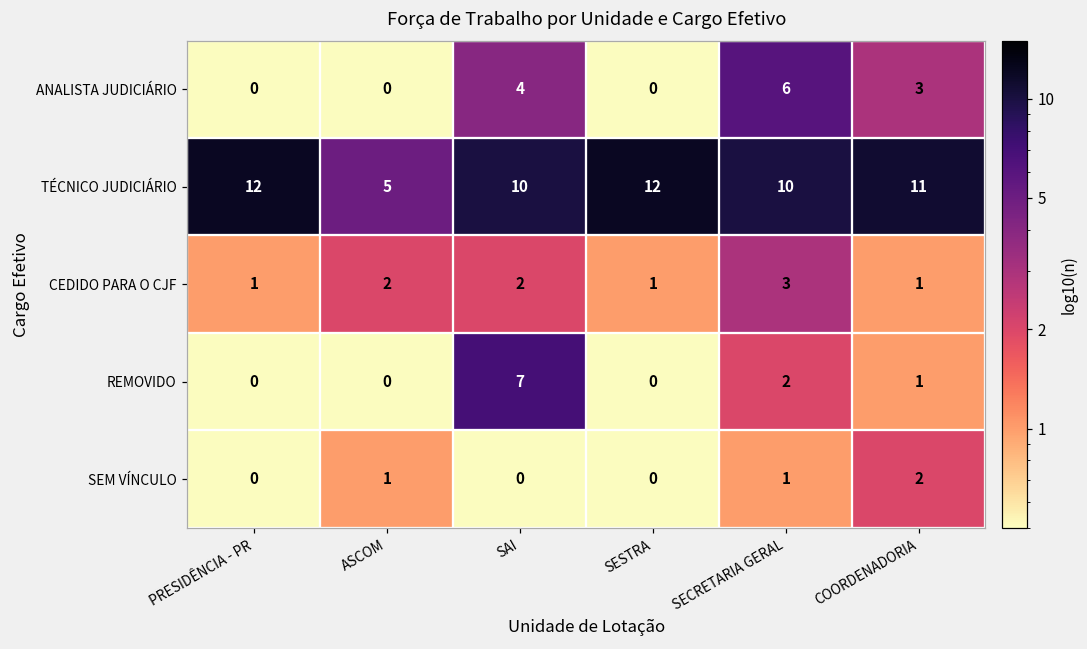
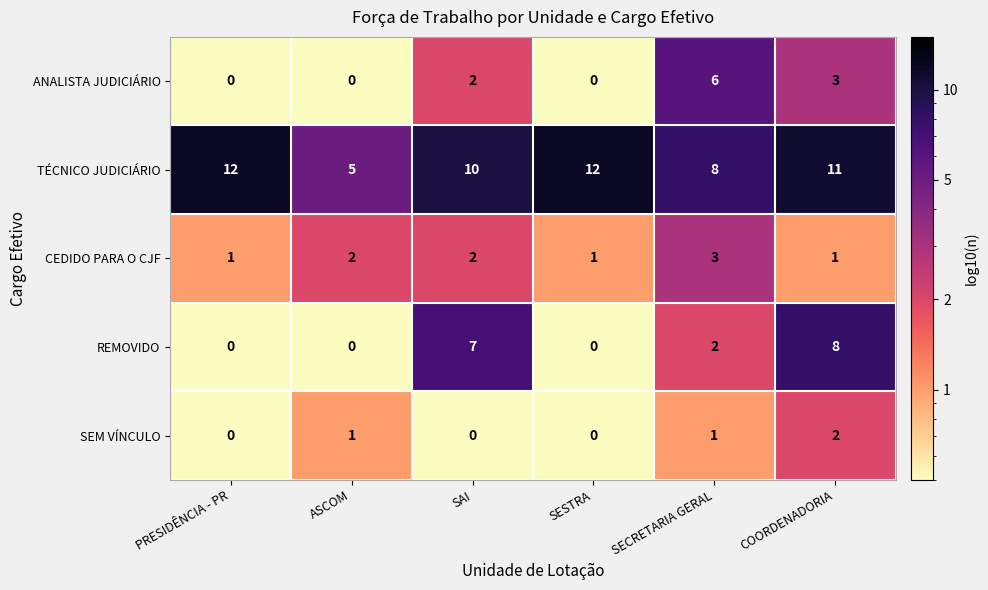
  {
    "ANALISTA JUDICIÁRIO": {
      "PRESIDÊNCIA - PR": 0,
      "ASCOM": 0,
-     "SAI": 4,
+     "SAI": 2,
      "SESTRA": 0,
      "SECRETARIA GERAL": 6,
      "COORDENADORIA": 3
    },
    "TÉCNICO JUDICIÁRIO": {
      "PRESIDÊNCIA - PR": 12,
      "ASCOM": 5,
      "SAI": 10,
      "SESTRA": 12,
-     "SECRETARIA GERAL": 10,
+     "SECRETARIA GERAL": 8,
      "COORDENADORIA": 11
    },
    "CEDIDO PARA O CJF": {
      "PRESIDÊNCIA - PR": 1,
      "ASCOM": 2,
      "SAI": 2,
      "SESTRA": 1,
      "SECRETARIA GERAL": 3,
      "COORDENADORIA": 1
    },
    "REMOVIDO": {
      "PRESIDÊNCIA - PR": 0,
      "ASCOM": 0,
      "SAI": 7,
      "SESTRA": 0,
      "SECRETARIA GERAL": 2,
-     "COORDENADORIA": 1
+     "COORDENADORIA": 8
    },
    "SEM VÍNCULO": {
      "PRESIDÊNCIA - PR": 0,
      "ASCOM": 1,
      "SAI": 0,
      "SESTRA": 0,
      "SECRETARIA GERAL": 1,
      "COORDENADORIA": 2
    }
  }
